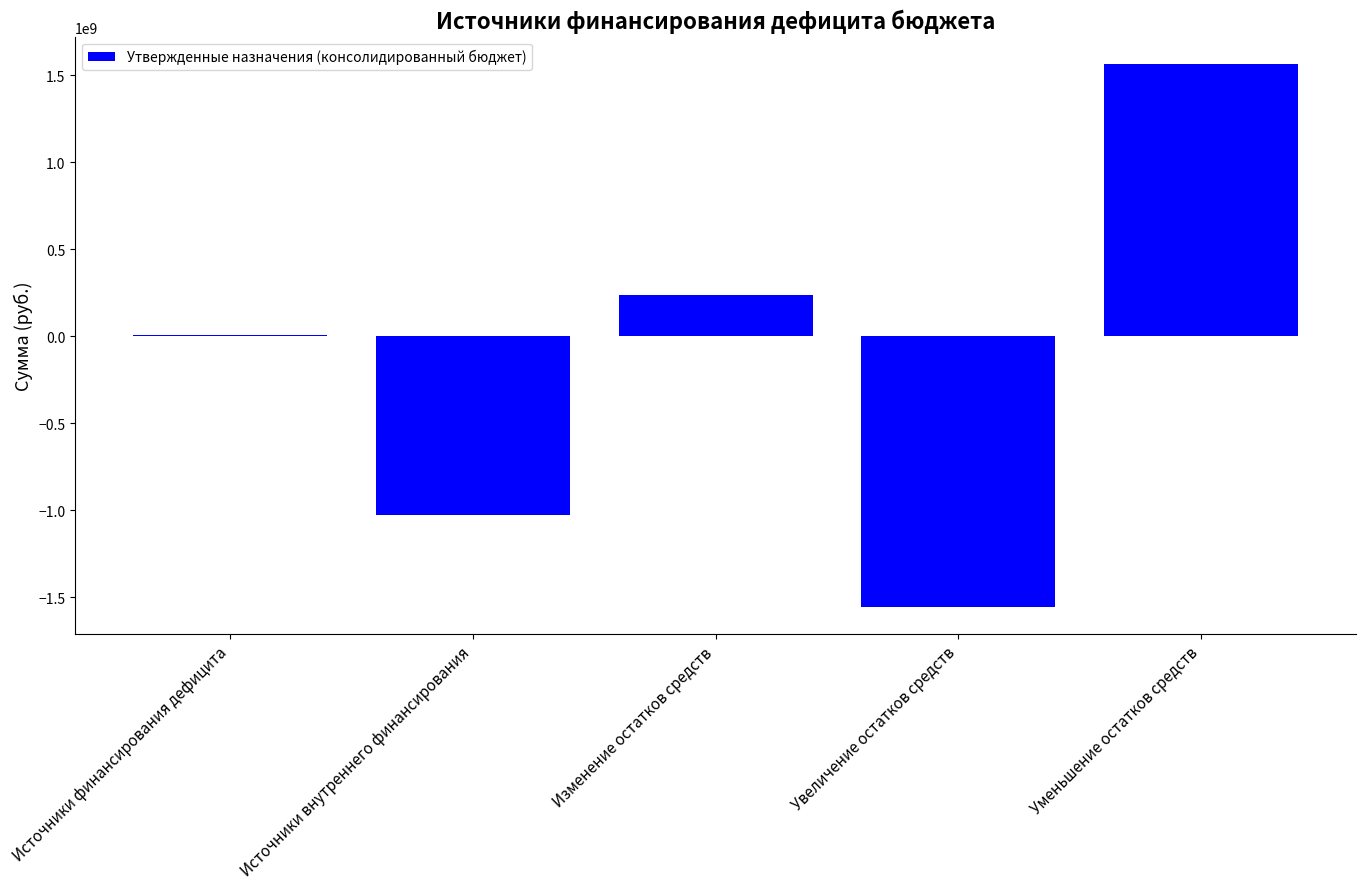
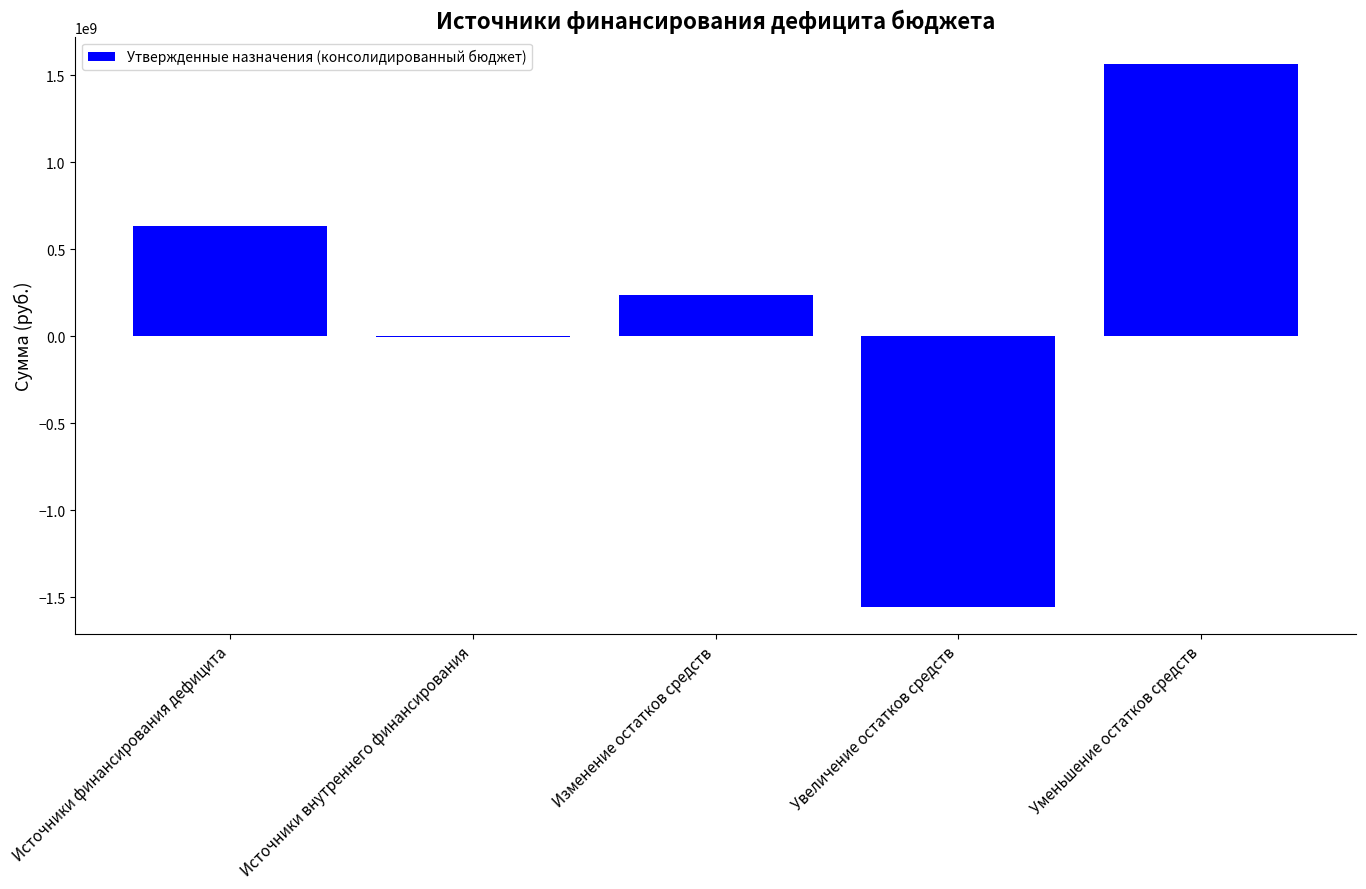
  {
-   "Источники финансирования дефицита": 10000000,
-   "Источники внутреннего финансирования": -1030000000,
+   "Источники финансирования дефицита": 640000000,
+   "Источники внутреннего финансирования": 0,
    "Изменение остатков средств": 230000000,
    "Увеличение остатков средств": -1560000000,
    "Уменьшение остатков средств": 1570000000
  }
